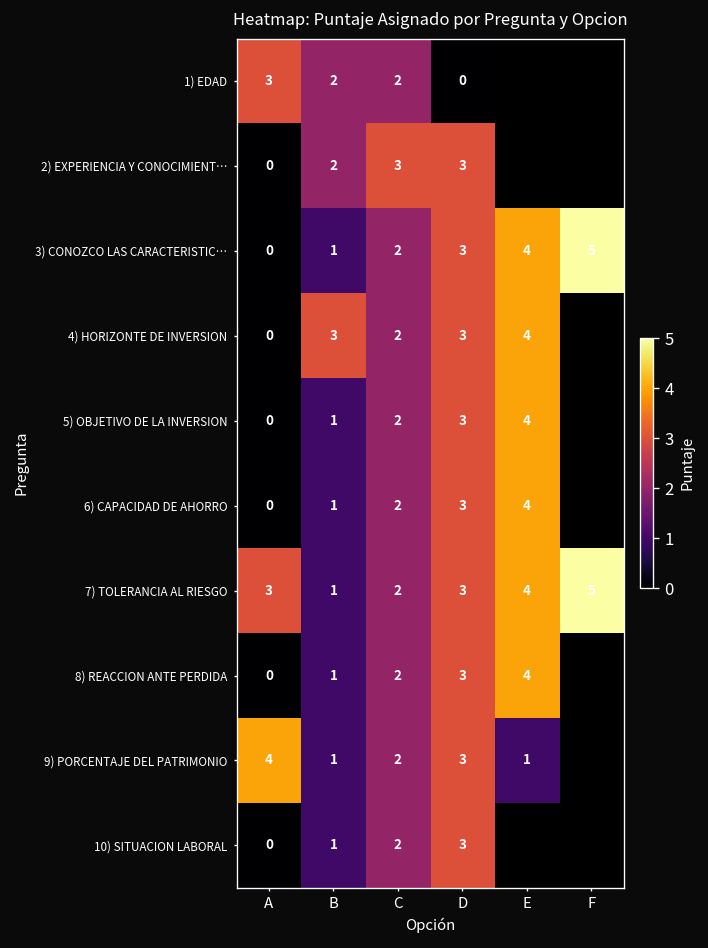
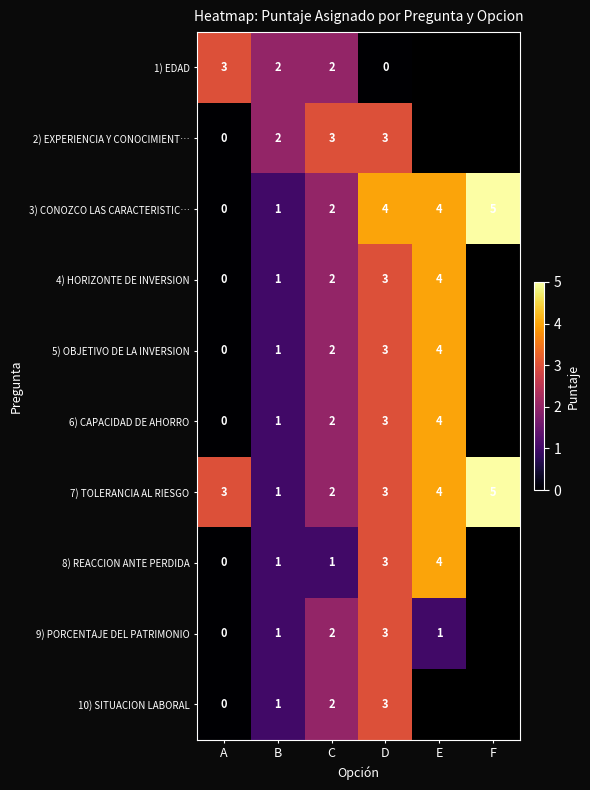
  {
    "1) EDAD": {
      "A": 3,
      "B": 2,
      "C": 2,
      "D": 0
    },
    "2) EXPERIENCIA Y CONOCIMIENT…": {
      "A": 0,
      "B": 2,
      "C": 3,
      "D": 3
    },
    "3) CONOZCO LAS CARACTERISTIC…": {
      "A": 0,
      "B": 1,
      "C": 2,
-     "D": 3,
+     "D": 4,
      "E": 4,
      "F": 5
    },
    "4) HORIZONTE DE INVERSION": {
      "A": 0,
-     "B": 3,
+     "B": 1,
      "C": 2,
      "D": 3,
      "E": 4
    },
    "5) OBJETIVO DE LA INVERSION": {
      "A": 0,
      "B": 1,
      "C": 2,
      "D": 3,
      "E": 4
    },
    "6) CAPACIDAD DE AHORRO": {
      "A": 0,
      "B": 1,
      "C": 2,
      "D": 3,
      "E": 4
    },
    "7) TOLERANCIA AL RIESGO": {
      "A": 3,
      "B": 1,
      "C": 2,
      "D": 3,
      "E": 4,
      "F": 5
    },
    "8) REACCION ANTE PERDIDA": {
      "A": 0,
      "B": 1,
-     "C": 2,
+     "C": 1,
      "D": 3,
      "E": 4
    },
    "9) PORCENTAJE DEL PATRIMONIO": {
-     "A": 4,
+     "A": 0,
      "B": 1,
      "C": 2,
      "D": 3,
      "E": 1
    },
    "10) SITUACION LABORAL": {
      "A": 0,
      "B": 1,
      "C": 2,
      "D": 3
    }
  }
